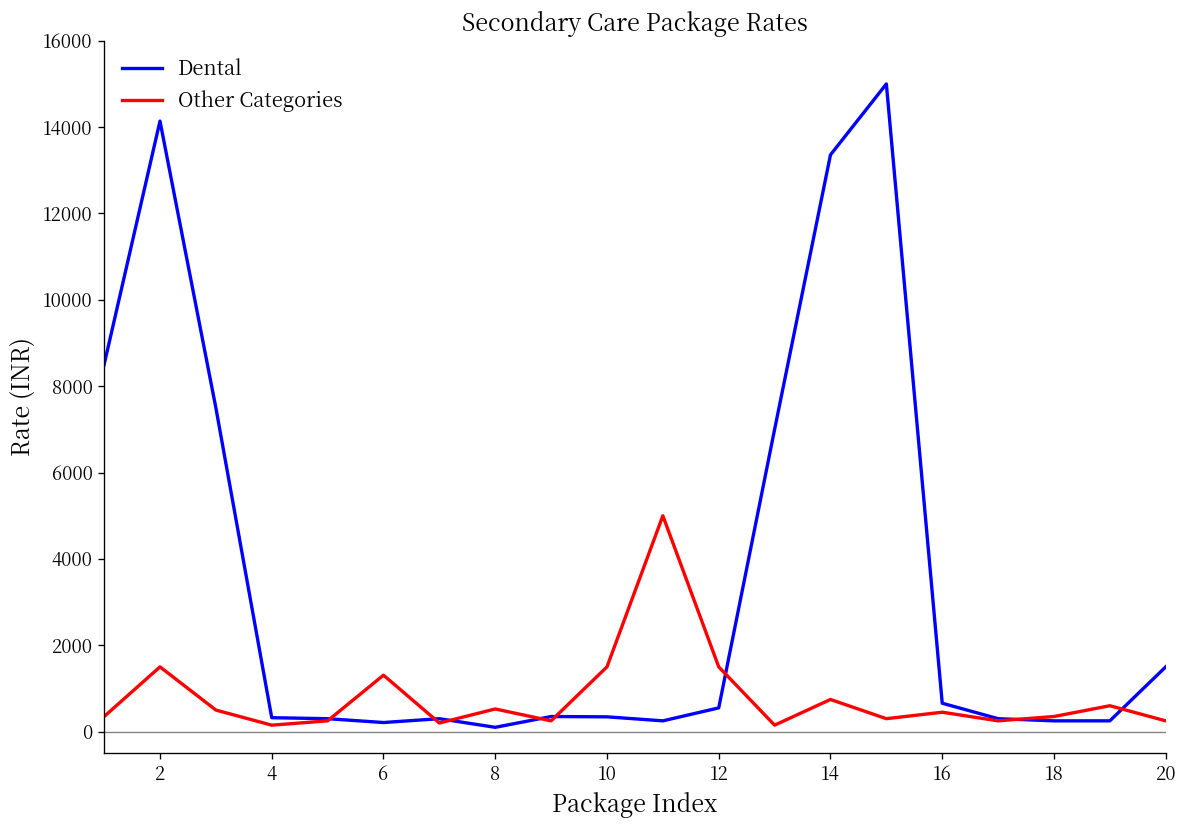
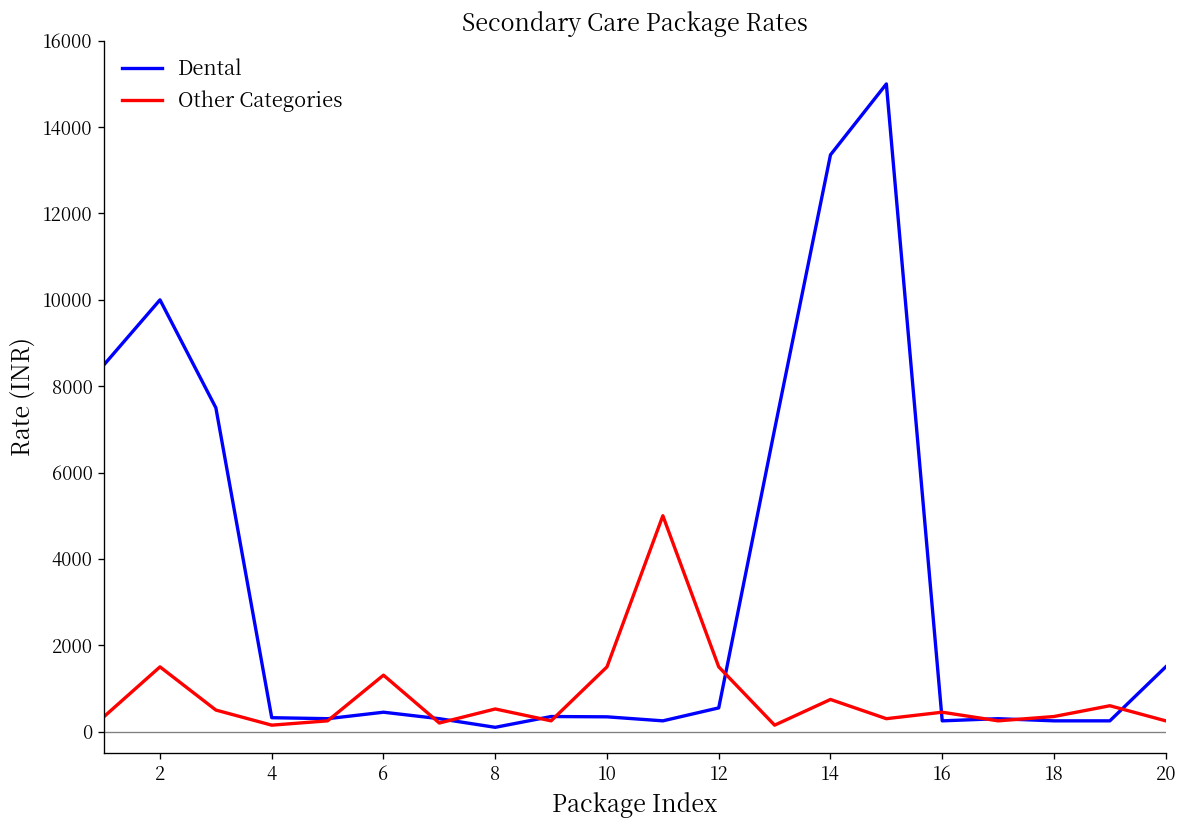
  {
    "Dental": {
-     "2": 14100,
+     "2": 10000,
      "4": 300,
-     "6": 200,
+     "6": 500,
      "8": 100,
      "10": 300,
      "12": 600,
      "14": 13400,
-     "16": 700,
+     "16": 300,
      "18": 300,
      "20": 1500
    },
    "Other Categories": {
      "2": 1500,
      "4": 200,
      "6": 1300,
      "8": 500,
      "10": 1500,
      "12": 1500,
      "14": 700,
      "16": 500,
      "18": 400,
      "20": 300
    }
  }
